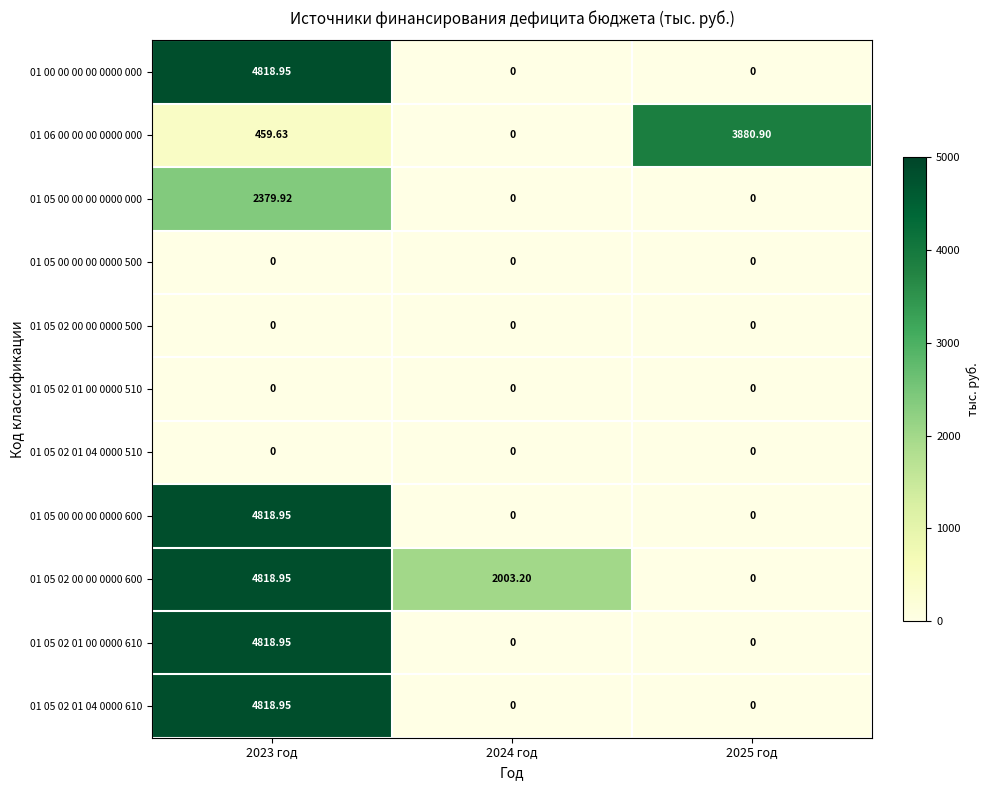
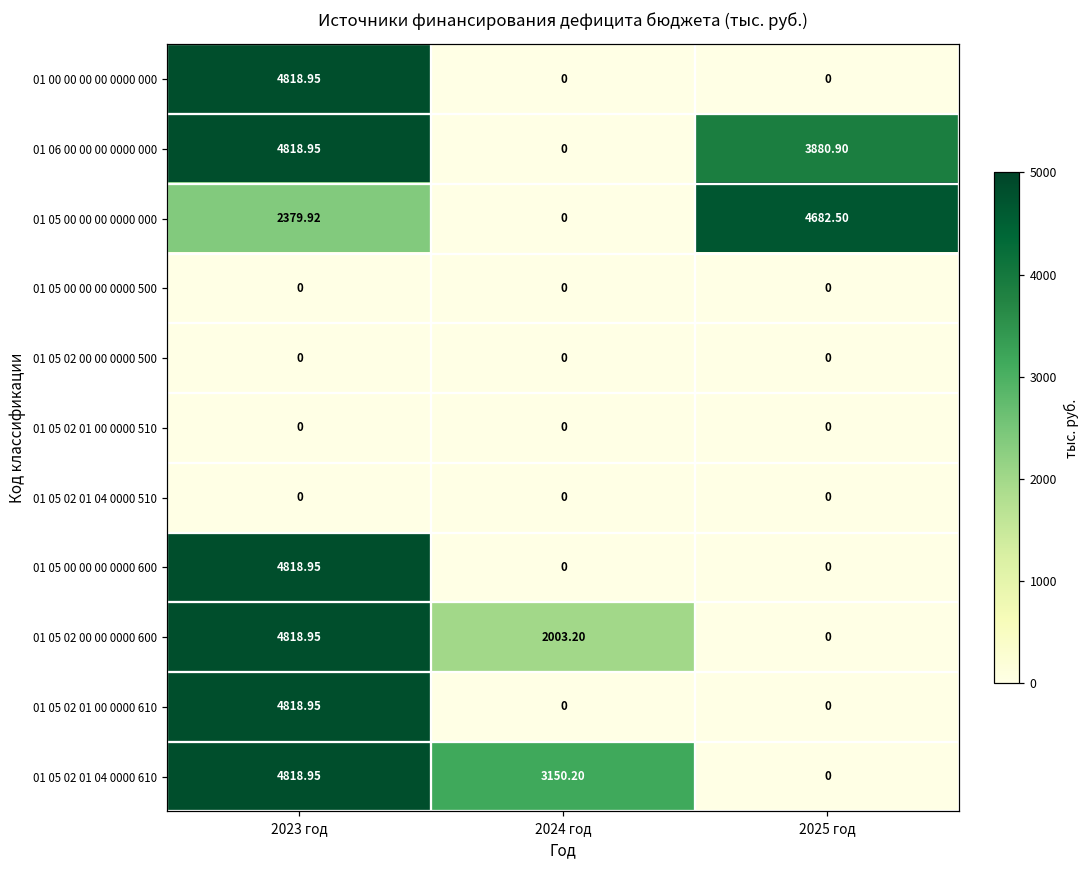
  {
    "01 00 00 00 00 0000 000": {
      "2023 год": 4818.95,
      "2024 год": 0,
      "2025 год": 0
    },
    "01 06 00 00 00 0000 000": {
-     "2023 год": 459.63,
+     "2023 год": 4818.95,
      "2024 год": 0,
      "2025 год": 3880.90
    },
    "01 05 00 00 00 0000 000": {
      "2023 год": 2379.92,
      "2024 год": 0,
-     "2025 год": 0
+     "2025 год": 4682.50
    },
    "01 05 00 00 00 0000 500": {
      "2023 год": 0,
      "2024 год": 0,
      "2025 год": 0
    },
    "01 05 02 00 00 0000 500": {
      "2023 год": 0,
      "2024 год": 0,
      "2025 год": 0
    },
    "01 05 02 01 00 0000 510": {
      "2023 год": 0,
      "2024 год": 0,
      "2025 год": 0
    },
    "01 05 02 01 04 0000 510": {
      "2023 год": 0,
      "2024 год": 0,
      "2025 год": 0
    },
    "01 05 00 00 00 0000 600": {
      "2023 год": 4818.95,
      "2024 год": 0,
      "2025 год": 0
    },
    "01 05 02 00 00 0000 600": {
      "2023 год": 4818.95,
      "2024 год": 2003.20,
      "2025 год": 0
    },
    "01 05 02 01 00 0000 610": {
      "2023 год": 4818.95,
      "2024 год": 0,
      "2025 год": 0
    },
    "01 05 02 01 04 0000 610": {
      "2023 год": 4818.95,
-     "2024 год": 0,
+     "2024 год": 3150.20,
      "2025 год": 0
    }
  }
